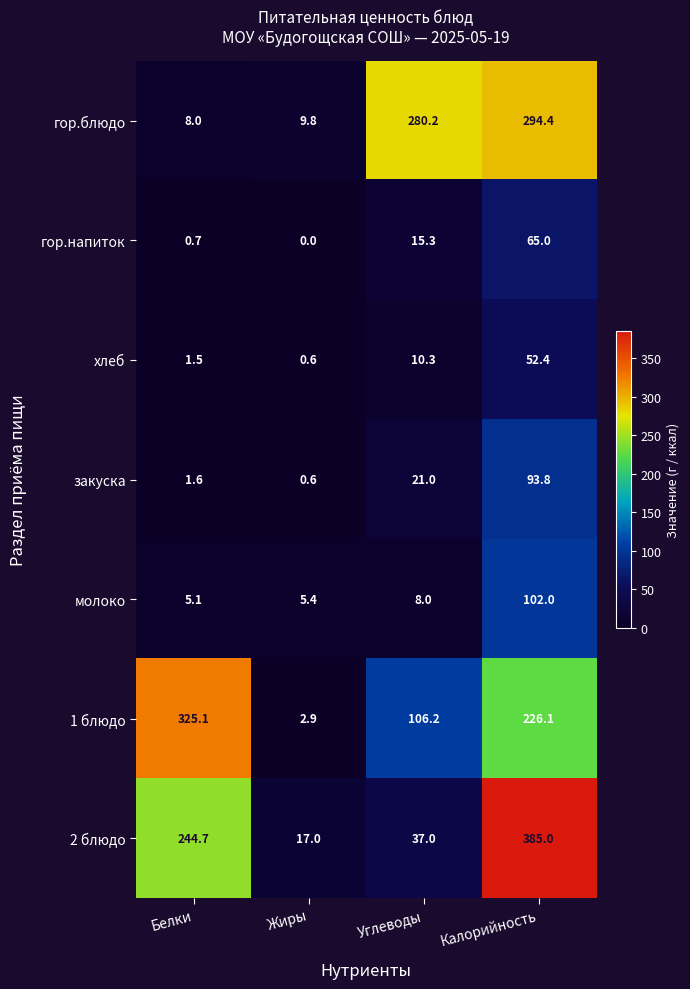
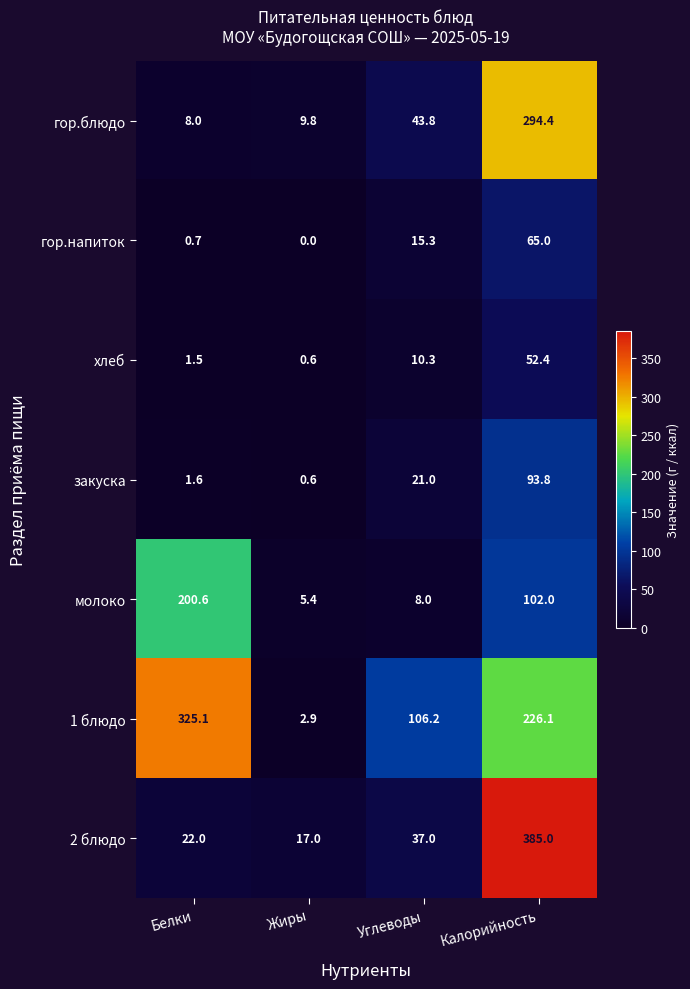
  {
    "гор.блюдо": {
      "Белки": 8.0,
      "Жиры": 9.8,
-     "Углеводы": 280.2,
+     "Углеводы": 43.8,
      "Калорийность": 294.4
    },
    "гор.напиток": {
      "Белки": 0.7,
      "Жиры": 0.0,
      "Углеводы": 15.3,
      "Калорийность": 65.0
    },
    "хлеб": {
      "Белки": 1.5,
      "Жиры": 0.6,
      "Углеводы": 10.3,
      "Калорийность": 52.4
    },
    "закуска": {
      "Белки": 1.6,
      "Жиры": 0.6,
      "Углеводы": 21.0,
      "Калорийность": 93.8
    },
    "молоко": {
-     "Белки": 5.1,
+     "Белки": 200.6,
      "Жиры": 5.4,
      "Углеводы": 8.0,
      "Калорийность": 102.0
    },
    "1 блюдо": {
      "Белки": 325.1,
      "Жиры": 2.9,
      "Углеводы": 106.2,
      "Калорийность": 226.1
    },
    "2 блюдо": {
-     "Белки": 244.7,
+     "Белки": 22.0,
      "Жиры": 17.0,
      "Углеводы": 37.0,
      "Калорийность": 385.0
    }
  }
